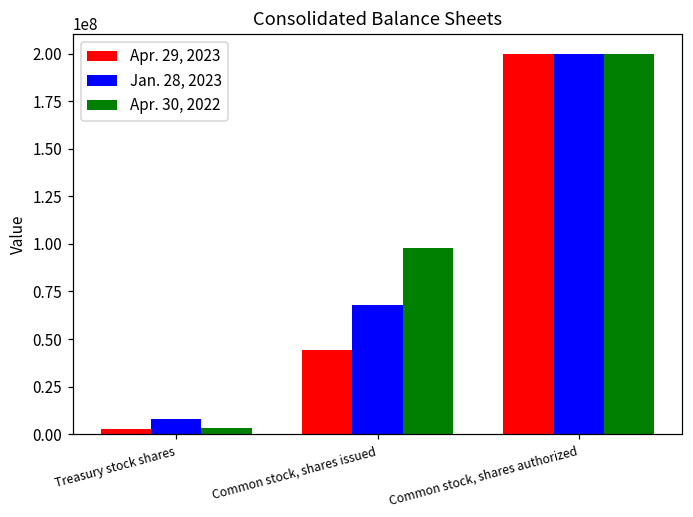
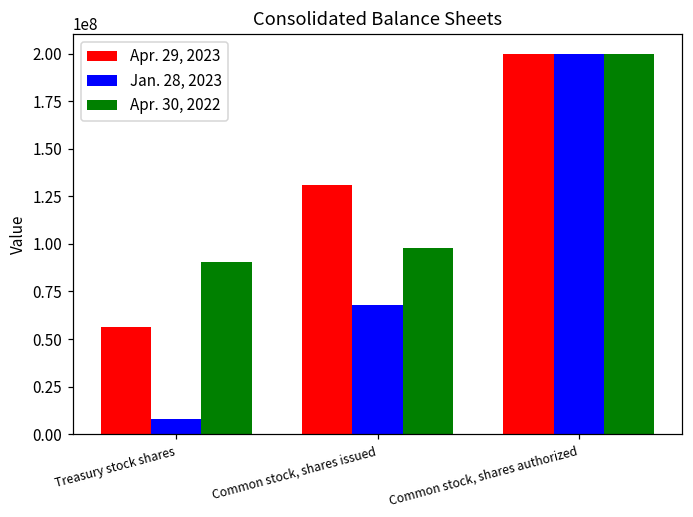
  {
    "Apr. 29, 2023": {
-     "Treasury stock shares": 3000000,
-     "Common stock, shares issued": 44000000,
+     "Treasury stock shares": 56000000,
+     "Common stock, shares issued": 131000000,
      "Common stock, shares authorized": 200000000
    },
    "Jan. 28, 2023": {
      "Treasury stock shares": 8000000,
      "Common stock, shares issued": 68000000,
      "Common stock, shares authorized": 200000000
    },
    "Apr. 30, 2022": {
-     "Treasury stock shares": 3000000,
+     "Treasury stock shares": 91000000,
      "Common stock, shares issued": 98000000,
      "Common stock, shares authorized": 200000000
    }
  }
